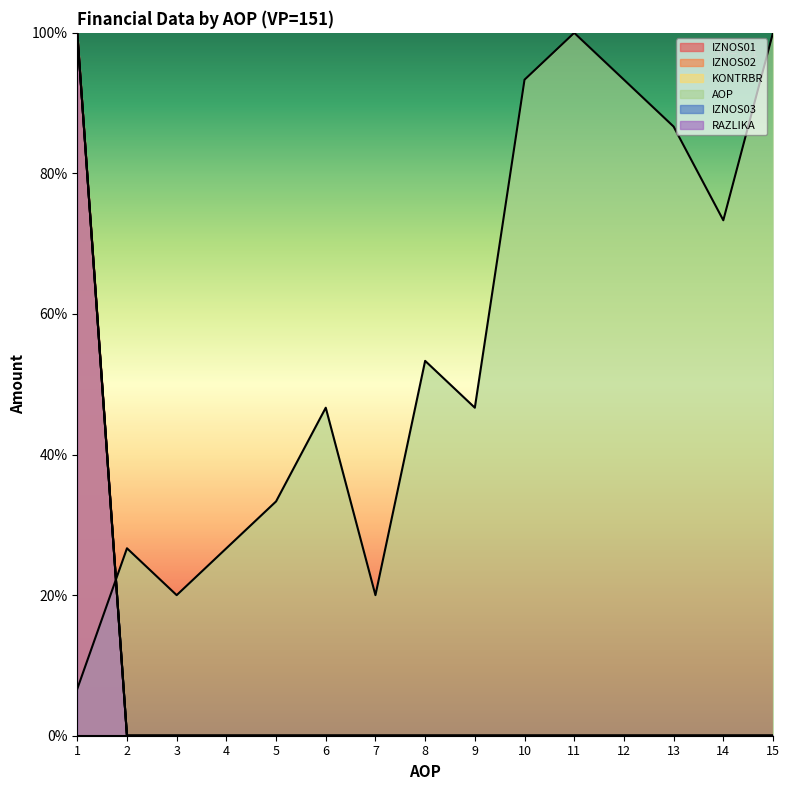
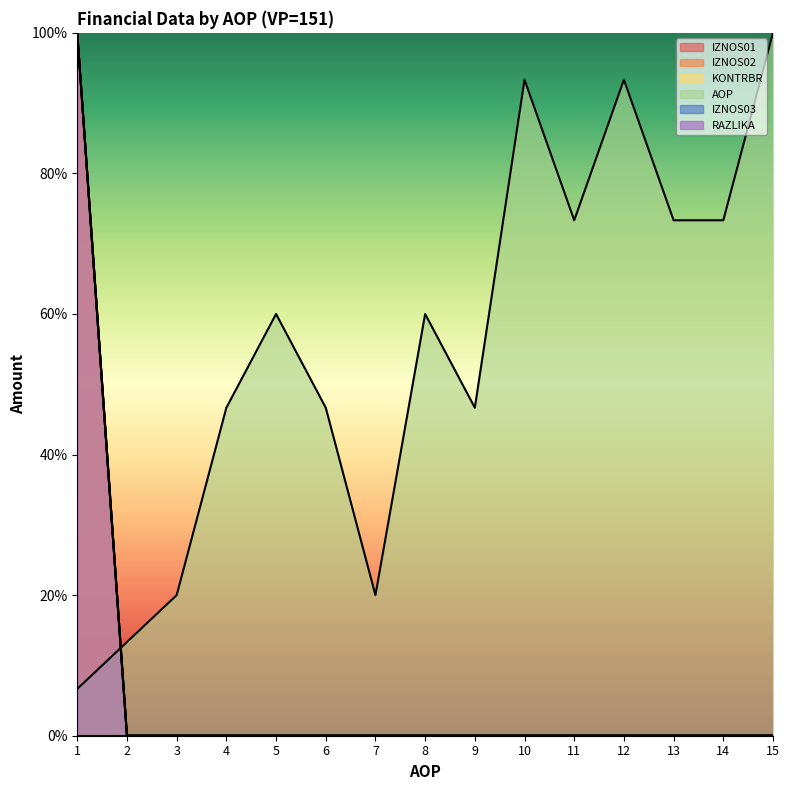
  {
    "RAZLIKA": {
      "1": "100%"
    },
    "AOP": {
      "1": "7%",
-     "2": "27%",
+     "2": "13%",
      "3": "20%",
-     "4": "27%",
-     "5": "33%",
+     "4": "47%",
+     "5": "60%",
      "6": "47%",
      "7": "20%",
-     "8": "53%",
+     "8": "60%",
      "9": "47%",
      "10": "93%",
-     "11": "100%",
+     "11": "73%",
      "12": "93%",
-     "13": "87%",
+     "13": "73%",
      "14": "73%"
    },
    "IZNOS03": {
      "1": "0%"
    }
  }
